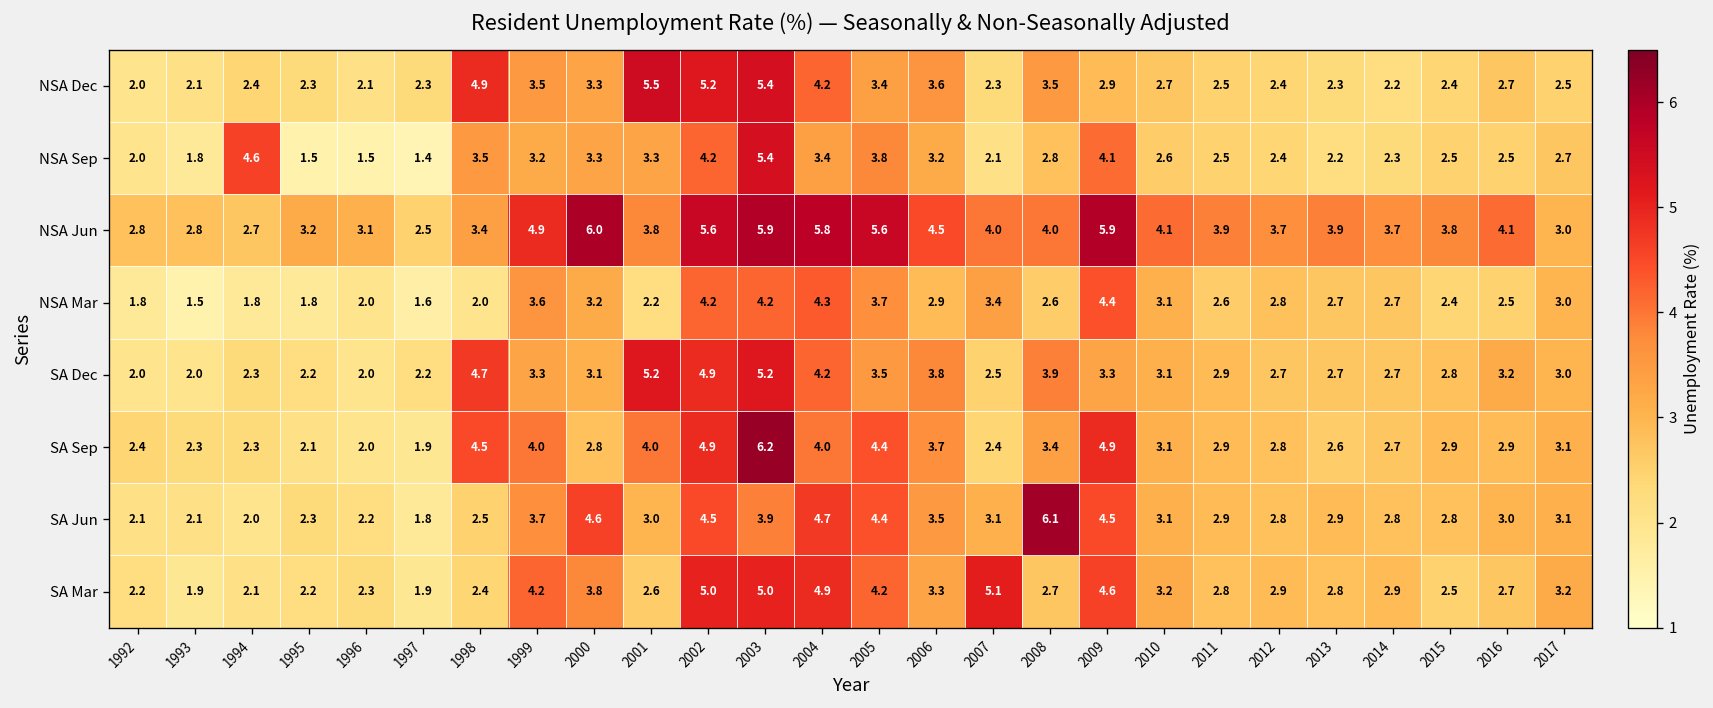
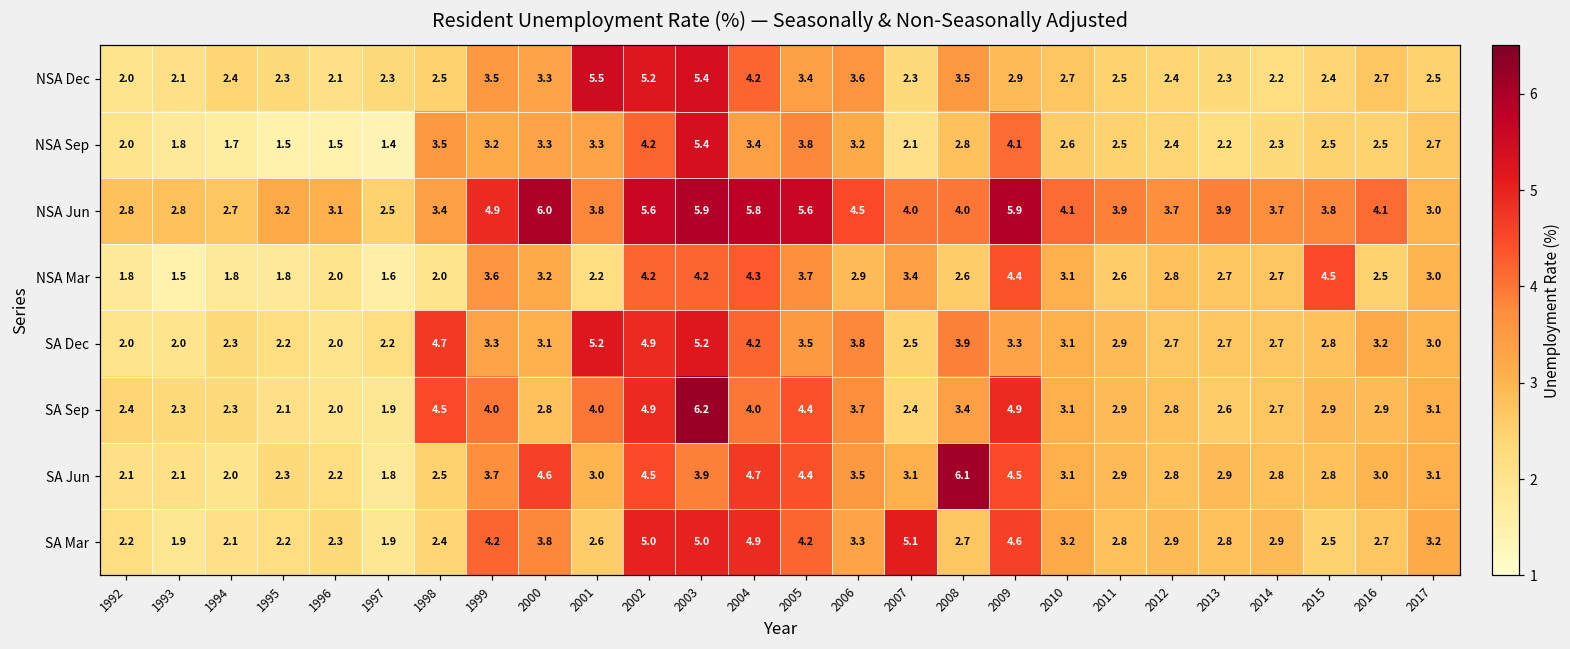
  {
    "NSA Dec": {
      "1992": 2.0,
      "1993": 2.1,
      "1994": 2.4,
      "1995": 2.3,
      "1996": 2.1,
      "1997": 2.3,
-     "1998": 4.9,
+     "1998": 2.5,
      "1999": 3.5,
      "2000": 3.3,
      "2001": 5.5,
      "2002": 5.2,
      "2003": 5.4,
      "2004": 4.2,
      "2005": 3.4,
      "2006": 3.6,
      "2007": 2.3,
      "2008": 3.5,
      "2009": 2.9,
      "2010": 2.7,
      "2011": 2.5,
      "2012": 2.4,
      "2013": 2.3,
      "2014": 2.2,
      "2015": 2.4,
      "2016": 2.7,
      "2017": 2.5
    },
    "NSA Sep": {
      "1992": 2.0,
      "1993": 1.8,
-     "1994": 4.6,
+     "1994": 1.7,
      "1995": 1.5,
      "1996": 1.5,
      "1997": 1.4,
      "1998": 3.5,
      "1999": 3.2,
      "2000": 3.3,
      "2001": 3.3,
      "2002": 4.2,
      "2003": 5.4,
      "2004": 3.4,
      "2005": 3.8,
      "2006": 3.2,
      "2007": 2.1,
      "2008": 2.8,
      "2009": 4.1,
      "2010": 2.6,
      "2011": 2.5,
      "2012": 2.4,
      "2013": 2.2,
      "2014": 2.3,
      "2015": 2.5,
      "2016": 2.5,
      "2017": 2.7
    },
    "NSA Mar": {
      "1992": 1.8,
      "1993": 1.5,
      "1994": 1.8,
      "1995": 1.8,
      "1996": 2.0,
      "1997": 1.6,
      "1998": 2.0,
      "1999": 3.6,
      "2000": 3.2,
      "2001": 2.2,
      "2002": 4.2,
      "2003": 4.2,
      "2004": 4.3,
      "2005": 3.7,
      "2006": 2.9,
      "2007": 3.4,
      "2008": 2.6,
      "2009": 4.4,
      "2010": 3.1,
      "2011": 2.6,
      "2012": 2.8,
      "2013": 2.7,
      "2014": 2.7,
-     "2015": 2.4,
+     "2015": 4.5,
      "2016": 2.5,
      "2017": 3.0
    }
  }
